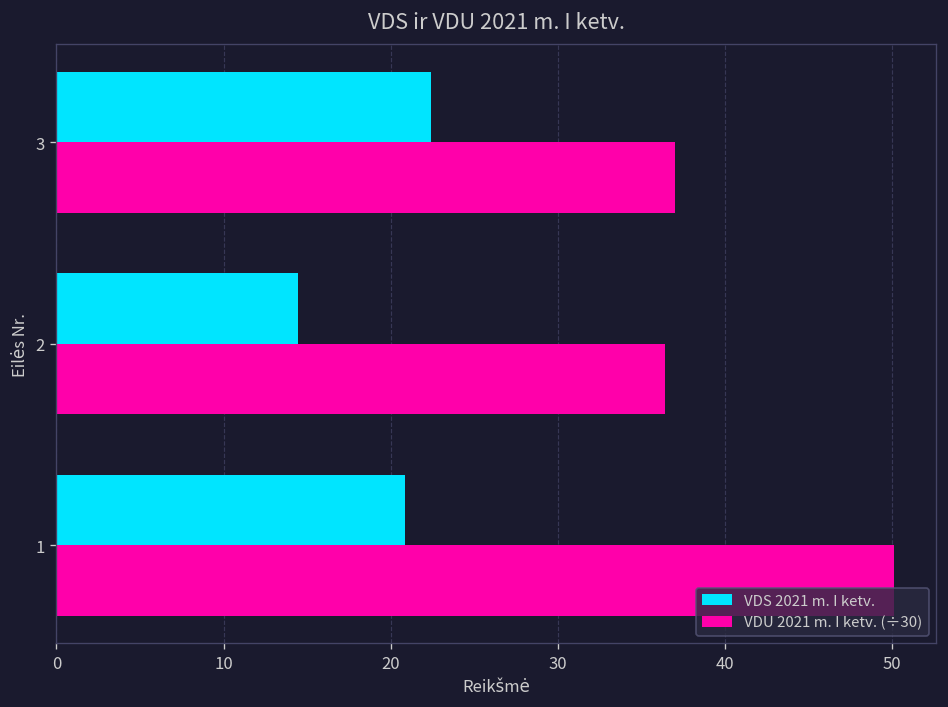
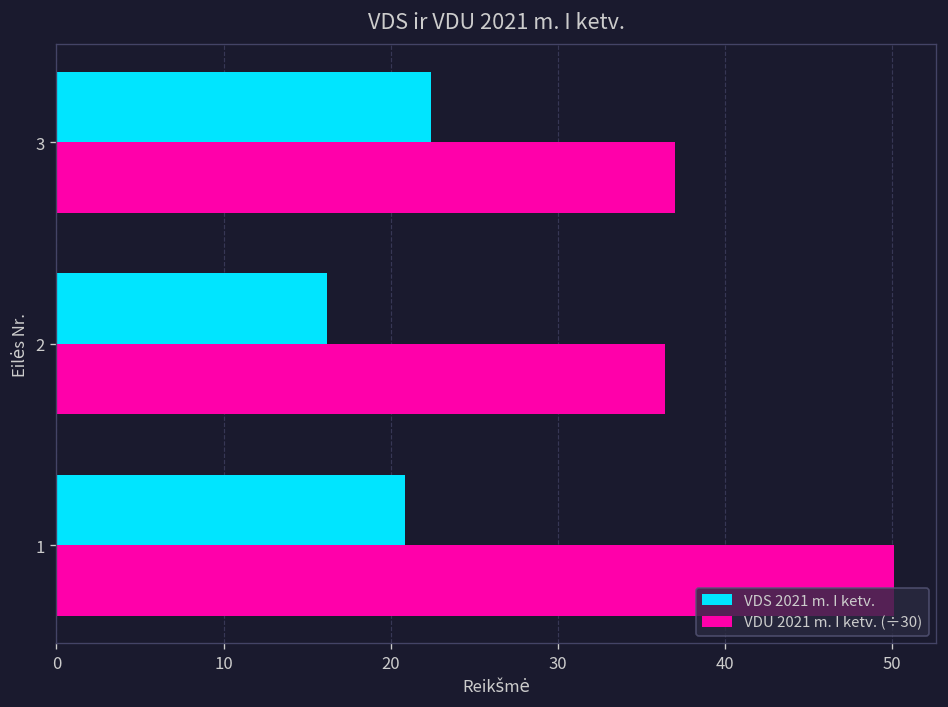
  {
    "VDS 2021 m. I ketv.": {
      "3": 22.4,
-     "2": 14.4,
+     "2": 16.2,
      "1": 20.8
    },
    "VDU 2021 m. I ketv. (÷30)": {
      "3": 37.0,
      "2": 36.4,
      "1": 50.1
    }
  }
